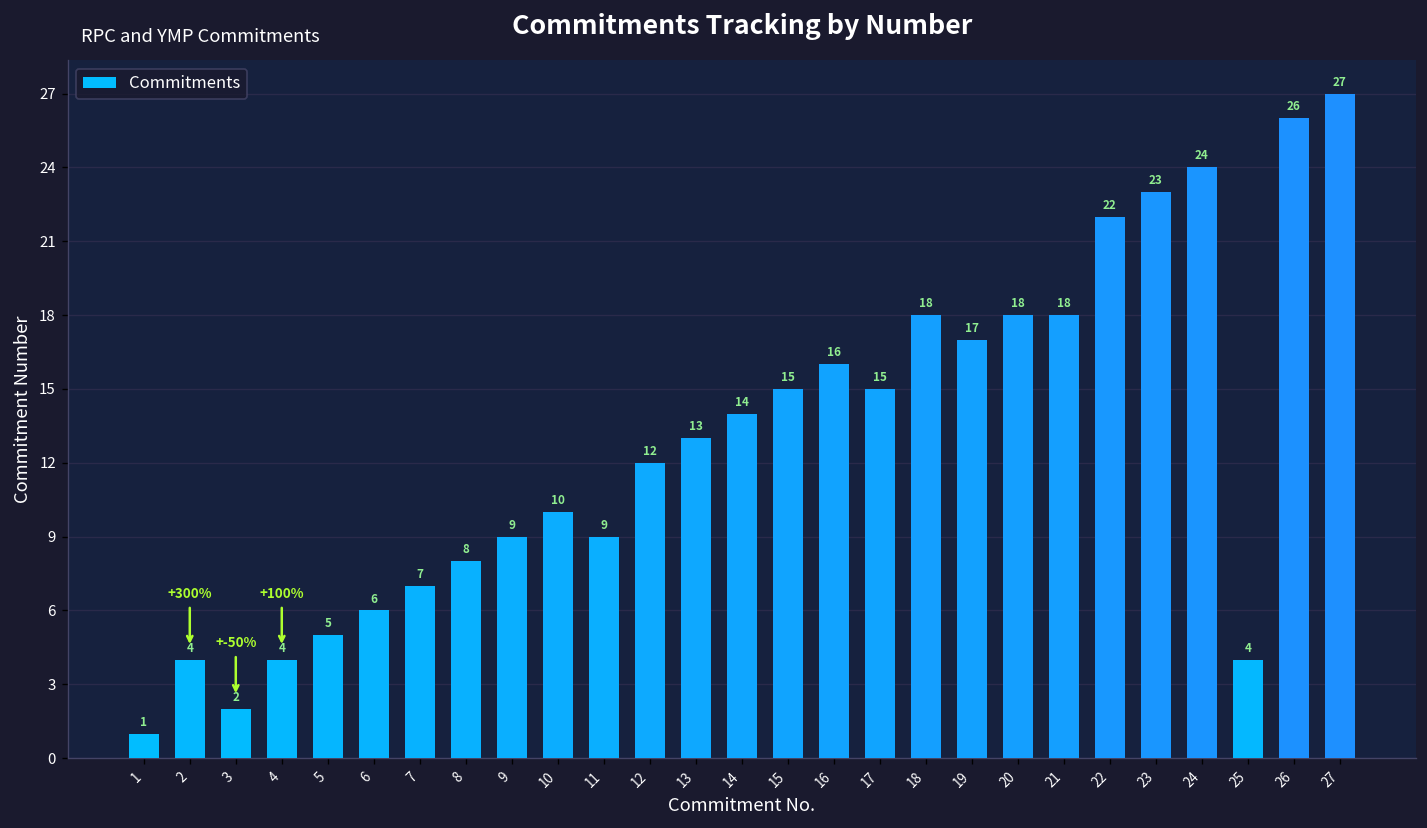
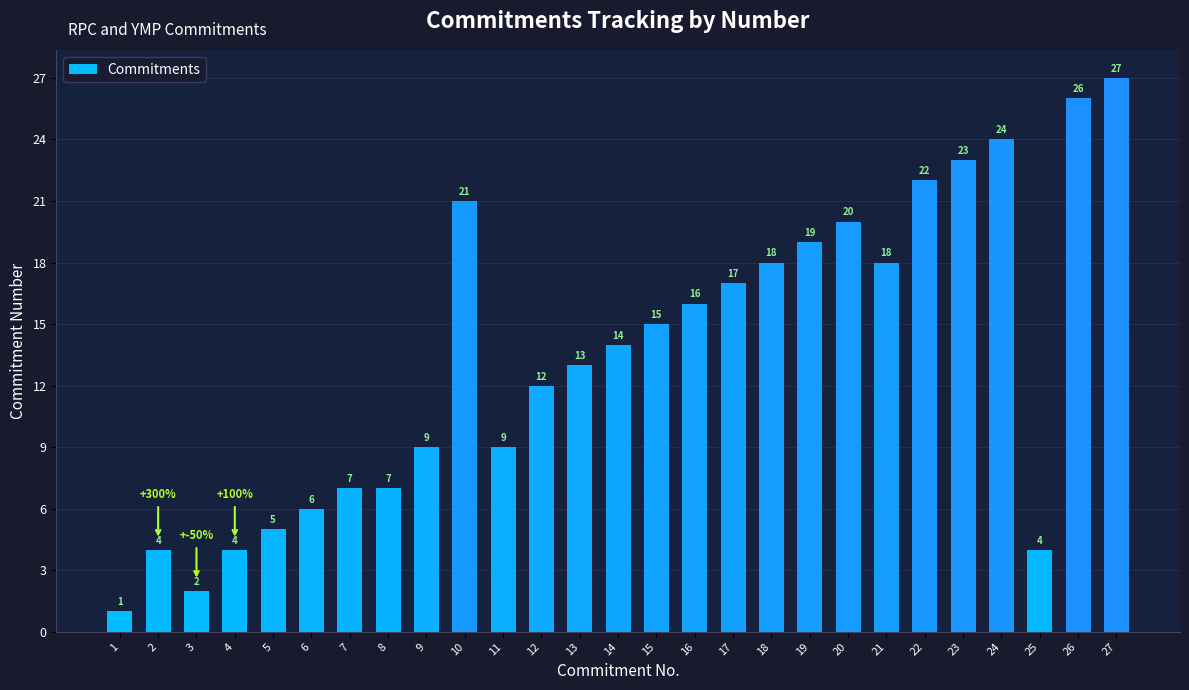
  {
    "1": 1,
    "2": 4,
    "3": 2,
    "4": 4,
    "5": 5,
    "6": 6,
    "7": 7,
-   "8": 8,
+   "8": 7,
    "9": 9,
-   "10": 10,
+   "10": 21,
    "11": 9,
    "12": 12,
    "13": 13,
    "14": 14,
    "15": 15,
    "16": 16,
-   "17": 15,
+   "17": 17,
    "18": 18,
-   "19": 17,
-   "20": 18,
+   "19": 19,
+   "20": 20,
    "21": 18,
    "22": 22,
    "23": 23,
    "24": 24,
    "25": 4,
    "26": 26,
    "27": 27
  }
